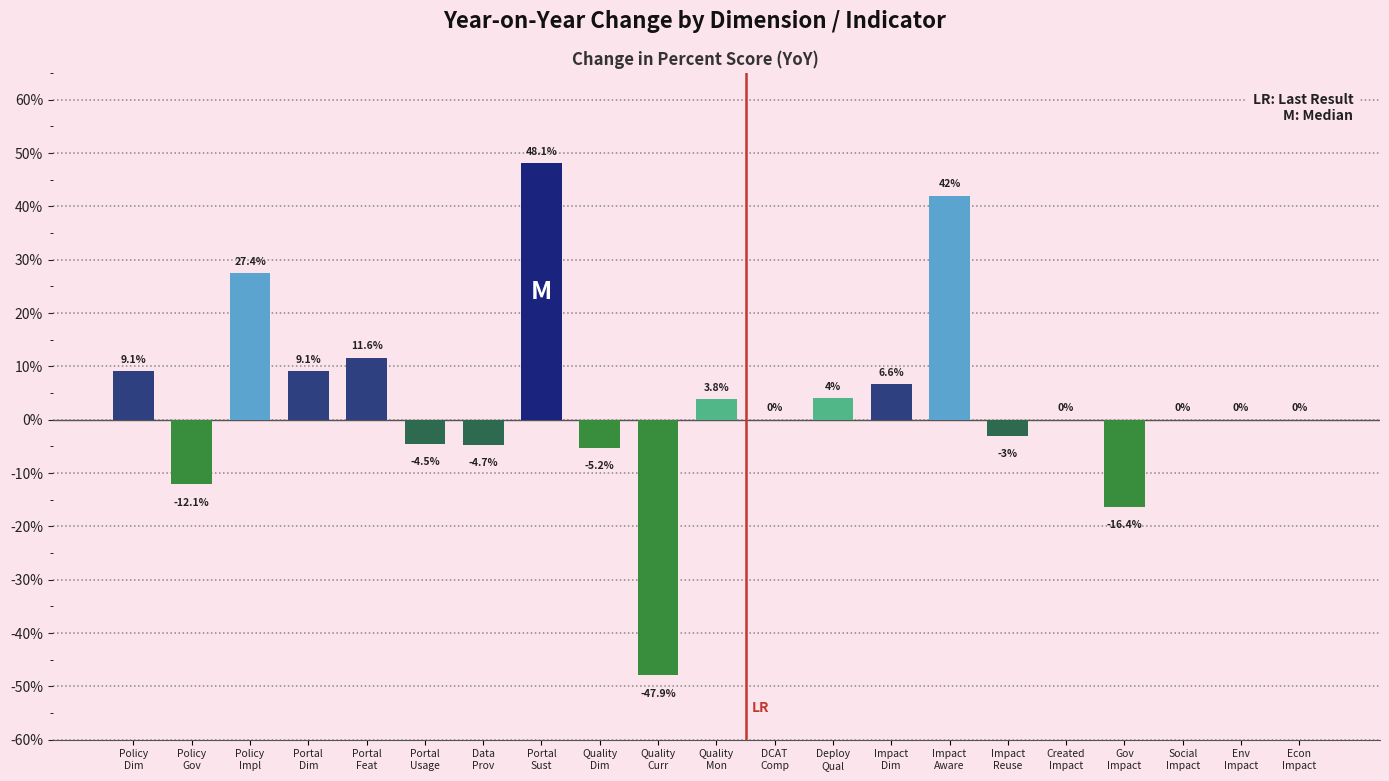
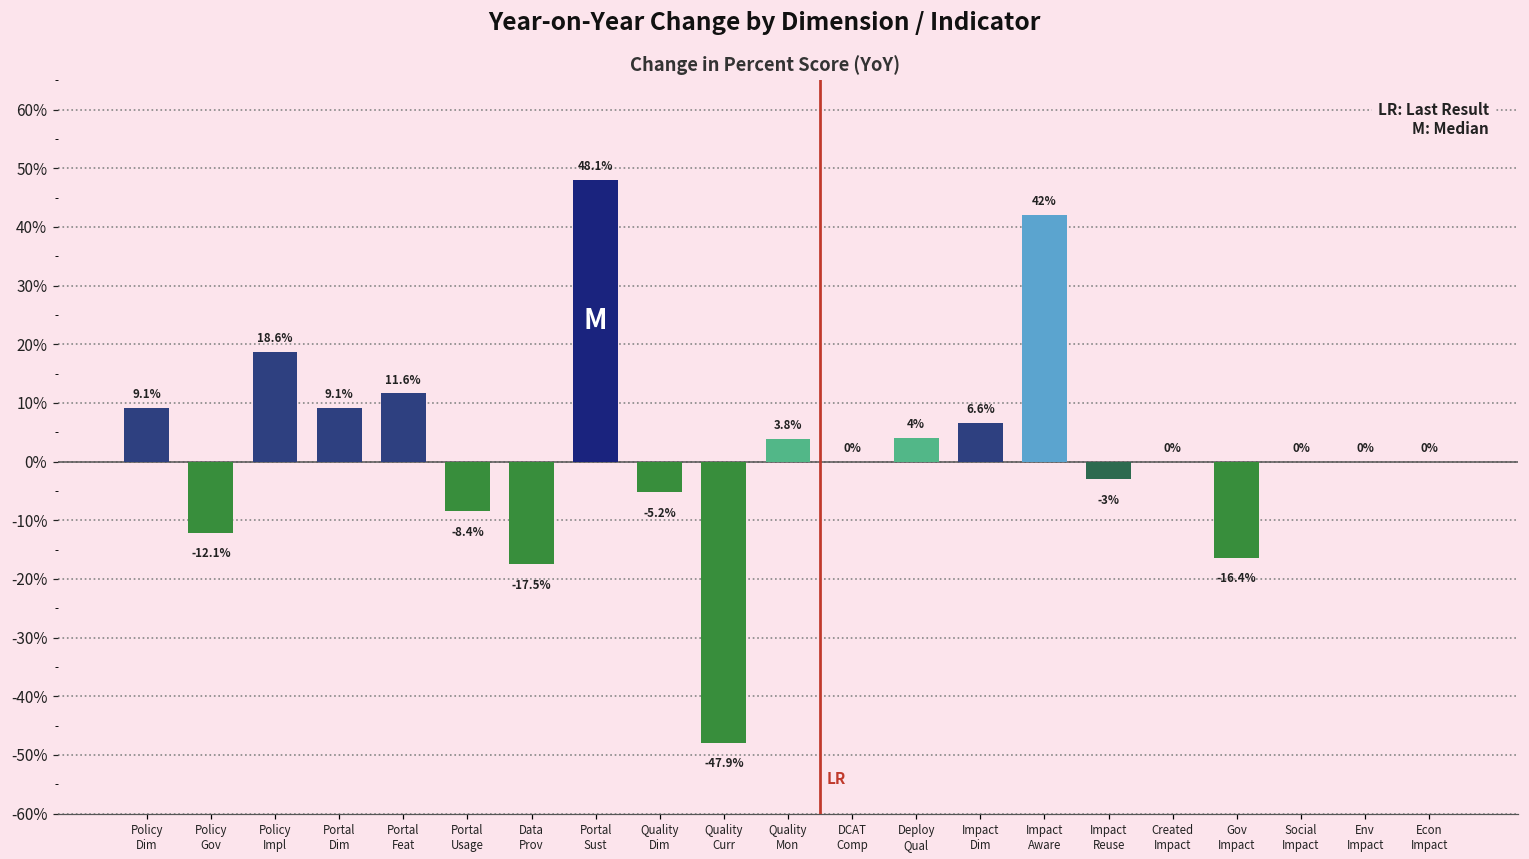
  {
    "Policy Dim": "9.1%",
    "Policy Gov": "-12.1%",
-   "Policy Impl": "27.4%",
+   "Policy Impl": "18.6%",
    "Portal Dim": "9.1%",
    "Portal Feat": "11.6%",
-   "Portal Usage": "-4.5%",
-   "Data Prov": "-4.7%",
+   "Portal Usage": "-8.4%",
+   "Data Prov": "-17.5%",
    "Portal Sust": "48.1%",
    "Quality Dim": "-5.2%",
    "Quality Curr": "-47.9%",
    "Quality Mon": "3.8%",
    "DCAT Comp": "0%",
    "Deploy Qual": "4%",
    "Impact Dim": "6.6%",
    "Impact Aware": "42%",
    "Impact Reuse": "-3%",
    "Created Impact": "0%",
    "Gov Impact": "-16.4%",
    "Social Impact": "0%",
    "Env Impact": "0%",
    "Econ Impact": "0%"
  }
